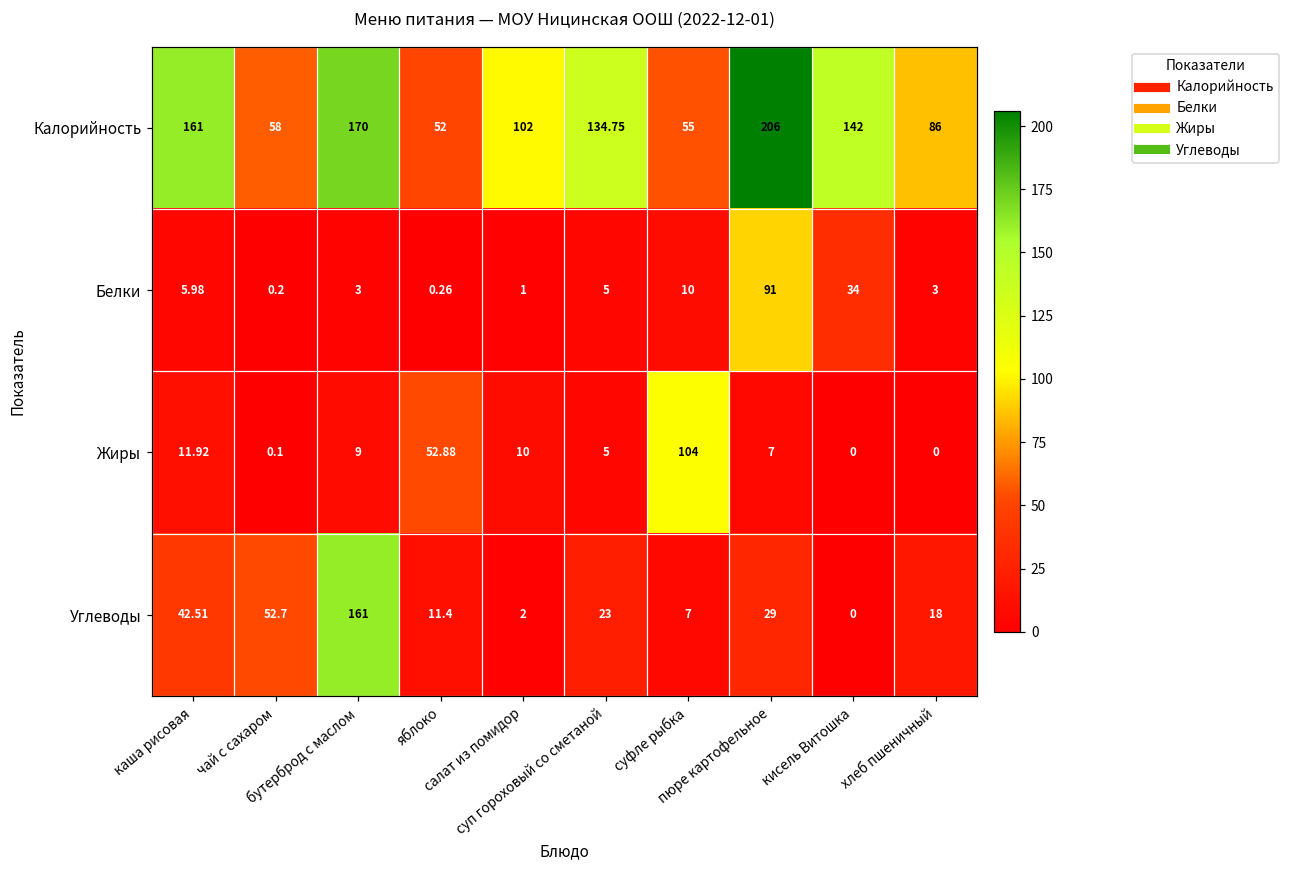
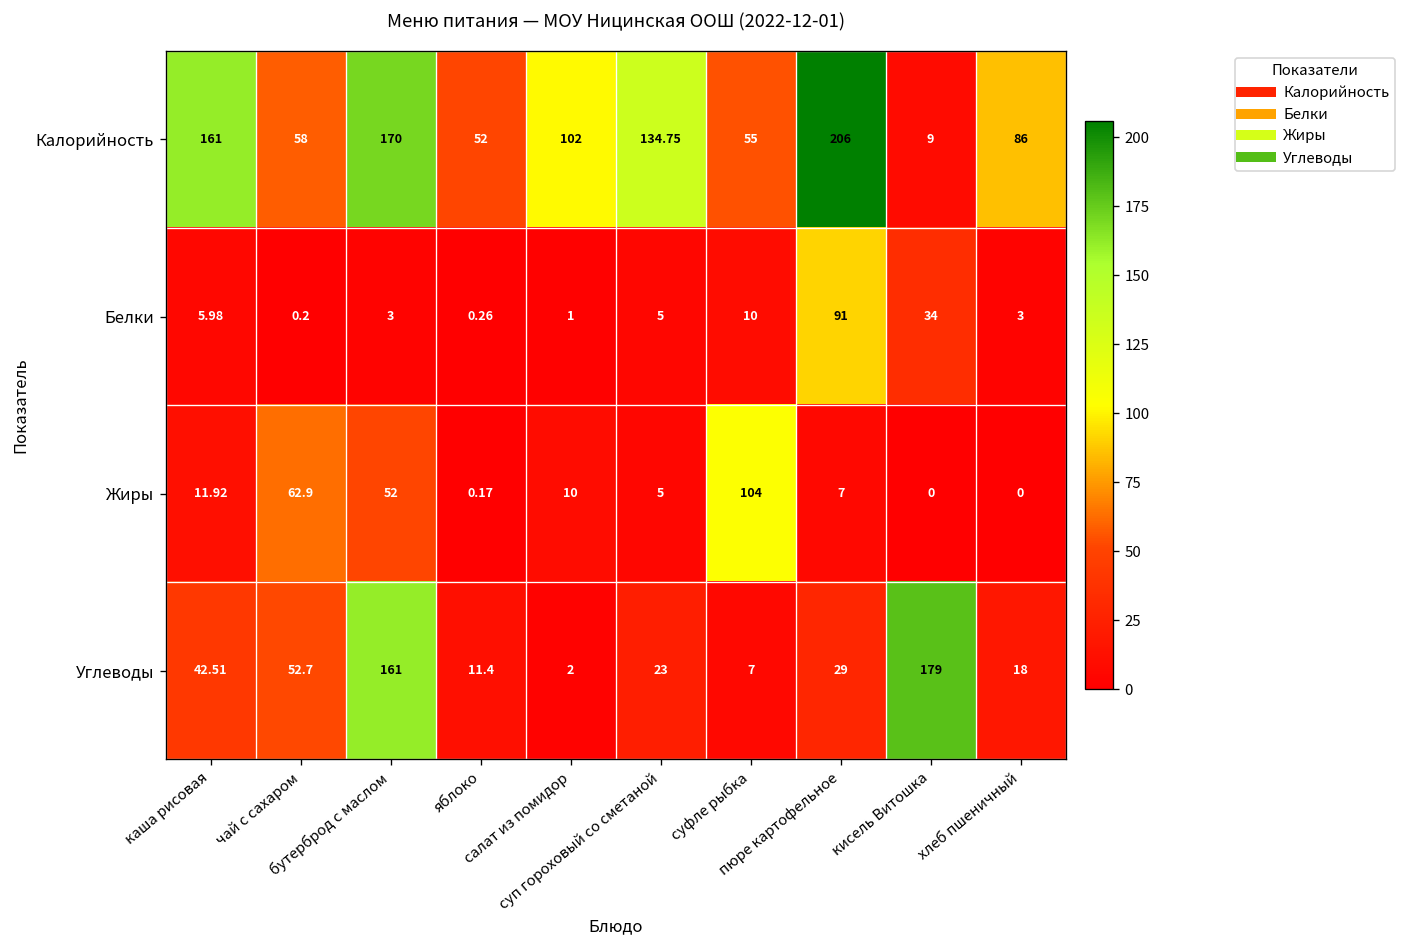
  {
    "Калорийность": {
      "каша рисовая": 161,
      "чай с сахаром": 58,
      "бутерброд с маслом": 170,
      "яблоко": 52,
      "салат из помидор": 102,
      "суп гороховый со сметаной": 134.75,
      "суфле рыбка": 55,
      "пюре картофельное": 206,
-     "кисель Витошка": 142,
+     "кисель Витошка": 9,
      "хлеб пшеничный": 86
    },
    "Белки": {
      "каша рисовая": 5.98,
      "чай с сахаром": 0.2,
      "бутерброд с маслом": 3,
      "яблоко": 0.26,
      "салат из помидор": 1,
      "суп гороховый со сметаной": 5,
      "суфле рыбка": 10,
      "пюре картофельное": 91,
      "кисель Витошка": 34,
      "хлеб пшеничный": 3
    },
    "Жиры": {
      "каша рисовая": 11.92,
-     "чай с сахаром": 0.1,
-     "бутерброд с маслом": 9,
-     "яблоко": 52.88,
+     "чай с сахаром": 62.9,
+     "бутерброд с маслом": 52,
+     "яблоко": 0.17,
      "салат из помидор": 10,
      "суп гороховый со сметаной": 5,
      "суфле рыбка": 104,
      "пюре картофельное": 7,
      "кисель Витошка": 0,
      "хлеб пшеничный": 0
    },
    "Углеводы": {
      "каша рисовая": 42.51,
      "чай с сахаром": 52.7,
      "бутерброд с маслом": 161,
      "яблоко": 11.4,
      "салат из помидор": 2,
      "суп гороховый со сметаной": 23,
      "суфле рыбка": 7,
      "пюре картофельное": 29,
-     "кисель Витошка": 0,
+     "кисель Витошка": 179,
      "хлеб пшеничный": 18
    }
  }
